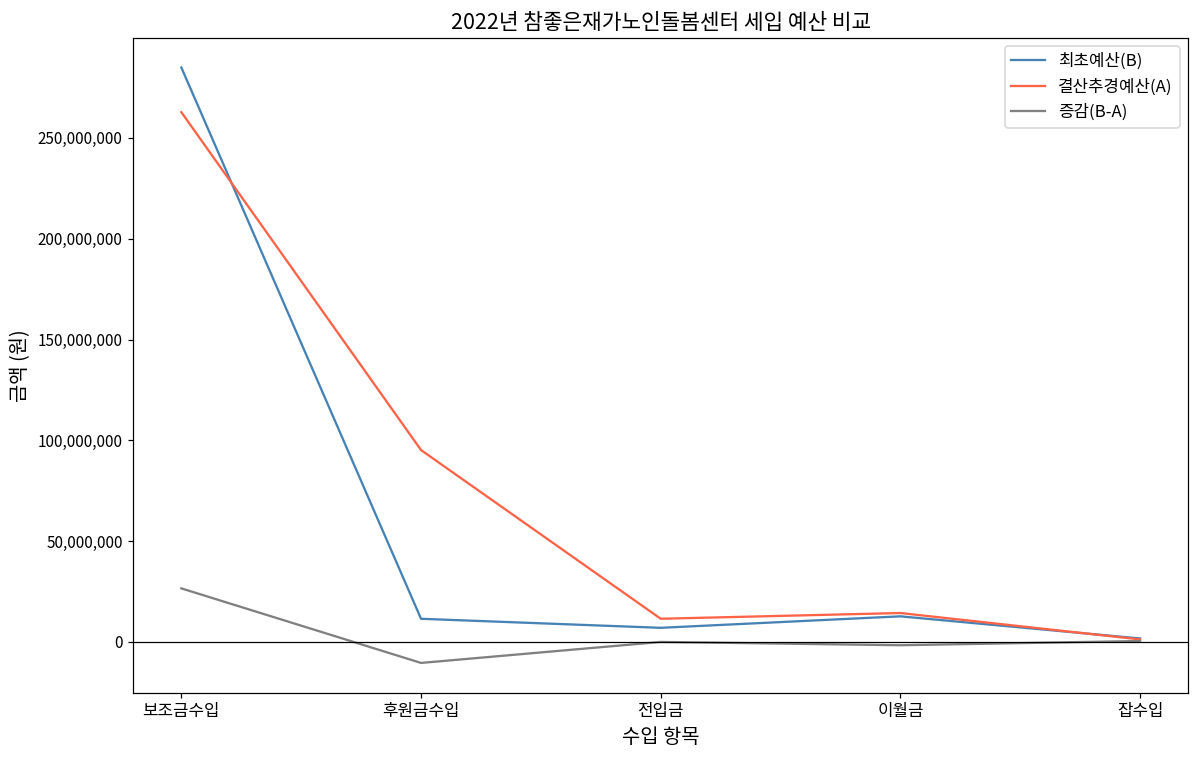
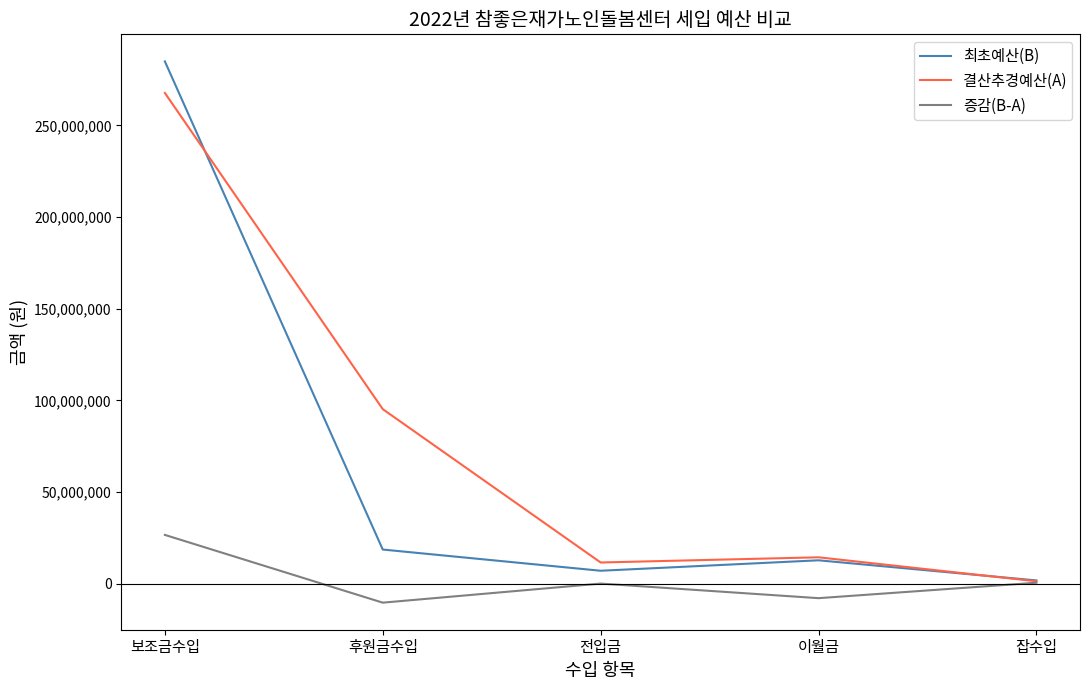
  {
    "최초예산(B)": {
      "보조금수입": "285,000,000",
-     "후원금수입": "11,000,000",
+     "후원금수입": "19,000,000",
      "전입금": "7,000,000",
      "이월금": "13,000,000"
    },
    "결산추경예산(A)": {
-     "보조금수입": "263,000,000",
+     "보조금수입": "268,000,000",
      "후원금수입": "95,000,000",
      "전입금": "12,000,000",
      "이월금": "14,000,000"
    },
    "증감(B-A)": {
      "보조금수입": "27,000,000",
      "후원금수입": "-10,000,000",
      "전입금": "0",
-     "이월금": "-2,000,000"
+     "이월금": "-8,000,000"
    }
  }
